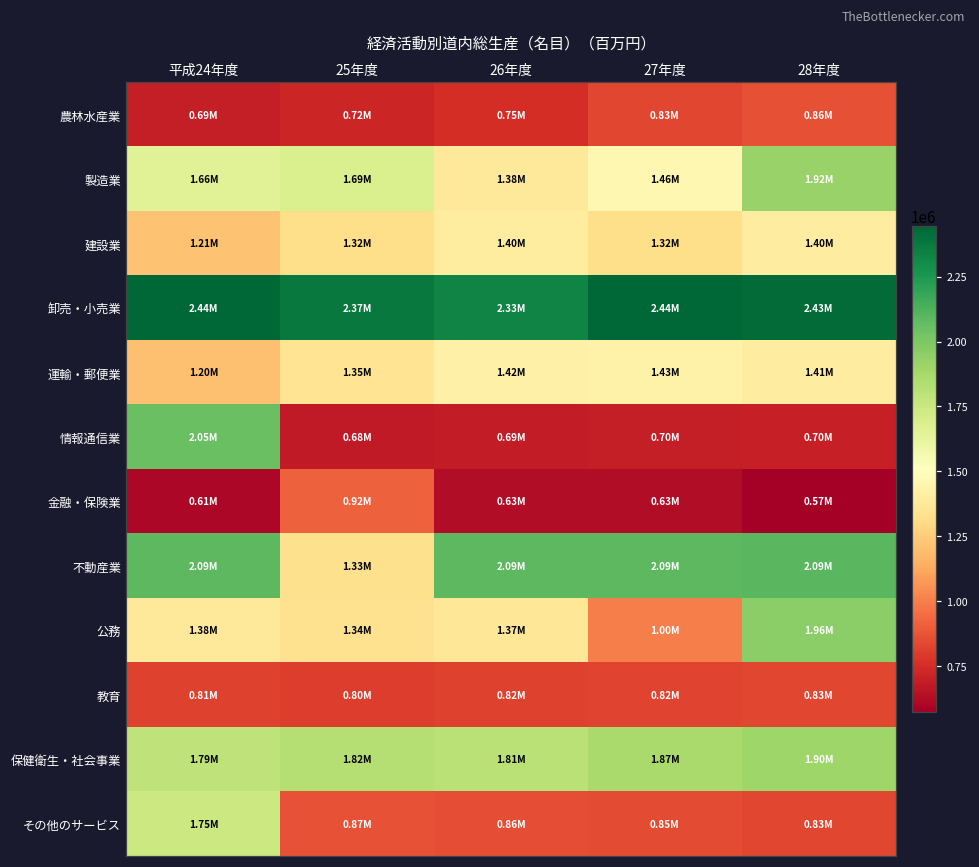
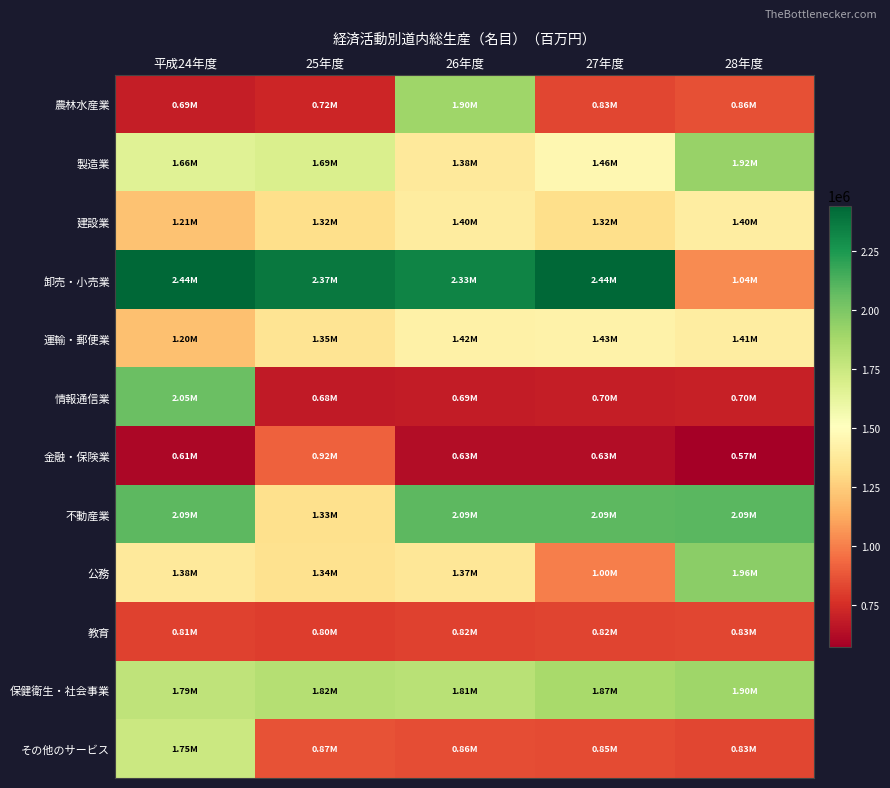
  {
    "農林水産業": {
      "平成24年度": "0.69M",
      "25年度": "0.72M",
-     "26年度": "0.75M",
+     "26年度": "1.90M",
      "27年度": "0.83M",
      "28年度": "0.86M"
    },
    "製造業": {
      "平成24年度": "1.66M",
      "25年度": "1.69M",
      "26年度": "1.38M",
      "27年度": "1.46M",
      "28年度": "1.92M"
    },
    "建設業": {
      "平成24年度": "1.21M",
      "25年度": "1.32M",
      "26年度": "1.40M",
      "27年度": "1.32M",
      "28年度": "1.40M"
    },
    "卸売・小売業": {
      "平成24年度": "2.44M",
      "25年度": "2.37M",
      "26年度": "2.33M",
      "27年度": "2.44M",
-     "28年度": "2.43M"
+     "28年度": "1.04M"
    },
    "運輸・郵便業": {
      "平成24年度": "1.20M",
      "25年度": "1.35M",
      "26年度": "1.42M",
      "27年度": "1.43M",
      "28年度": "1.41M"
    },
    "情報通信業": {
      "平成24年度": "2.05M",
      "25年度": "0.68M",
      "26年度": "0.69M",
      "27年度": "0.70M",
      "28年度": "0.70M"
    },
    "金融・保険業": {
      "平成24年度": "0.61M",
      "25年度": "0.92M",
      "26年度": "0.63M",
      "27年度": "0.63M",
      "28年度": "0.57M"
    },
    "不動産業": {
      "平成24年度": "2.09M",
      "25年度": "1.33M",
      "26年度": "2.09M",
      "27年度": "2.09M",
      "28年度": "2.09M"
    },
    "公務": {
      "平成24年度": "1.38M",
      "25年度": "1.34M",
      "26年度": "1.37M",
      "27年度": "1.00M",
      "28年度": "1.96M"
    },
    "教育": {
      "平成24年度": "0.81M",
      "25年度": "0.80M",
      "26年度": "0.82M",
      "27年度": "0.82M",
      "28年度": "0.83M"
    },
    "保健衛生・社会事業": {
      "平成24年度": "1.79M",
      "25年度": "1.82M",
      "26年度": "1.81M",
      "27年度": "1.87M",
      "28年度": "1.90M"
    },
    "その他のサービス": {
      "平成24年度": "1.75M",
      "25年度": "0.87M",
      "26年度": "0.86M",
      "27年度": "0.85M",
      "28年度": "0.83M"
    }
  }
